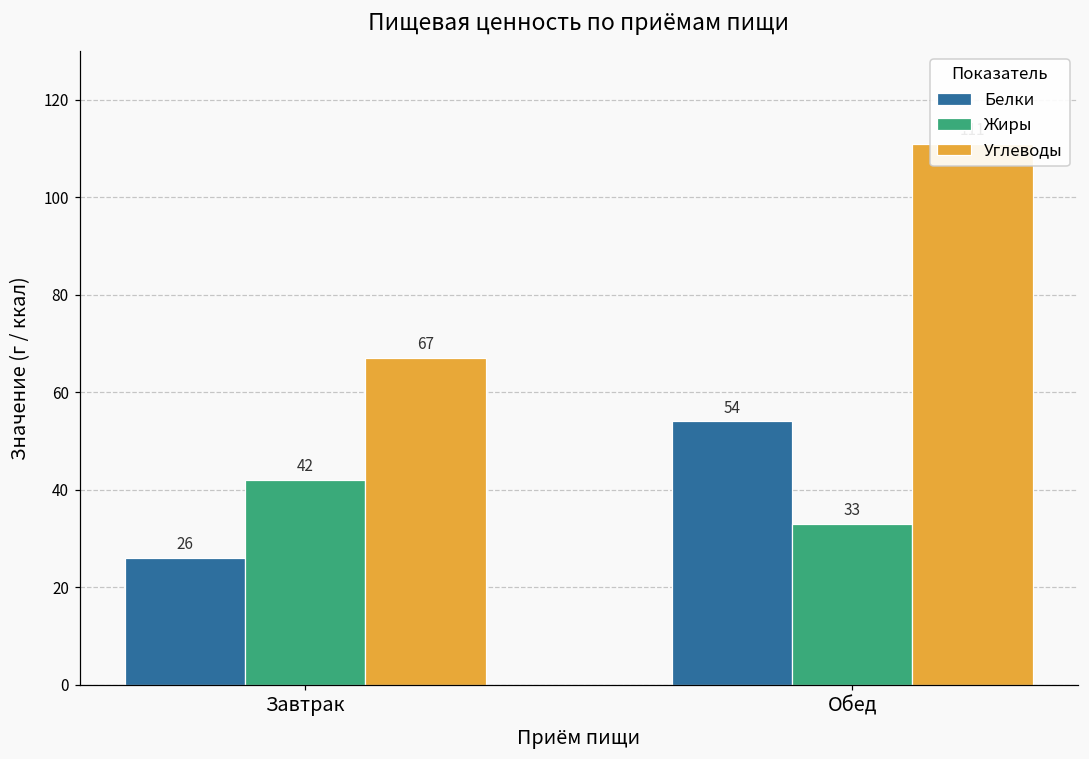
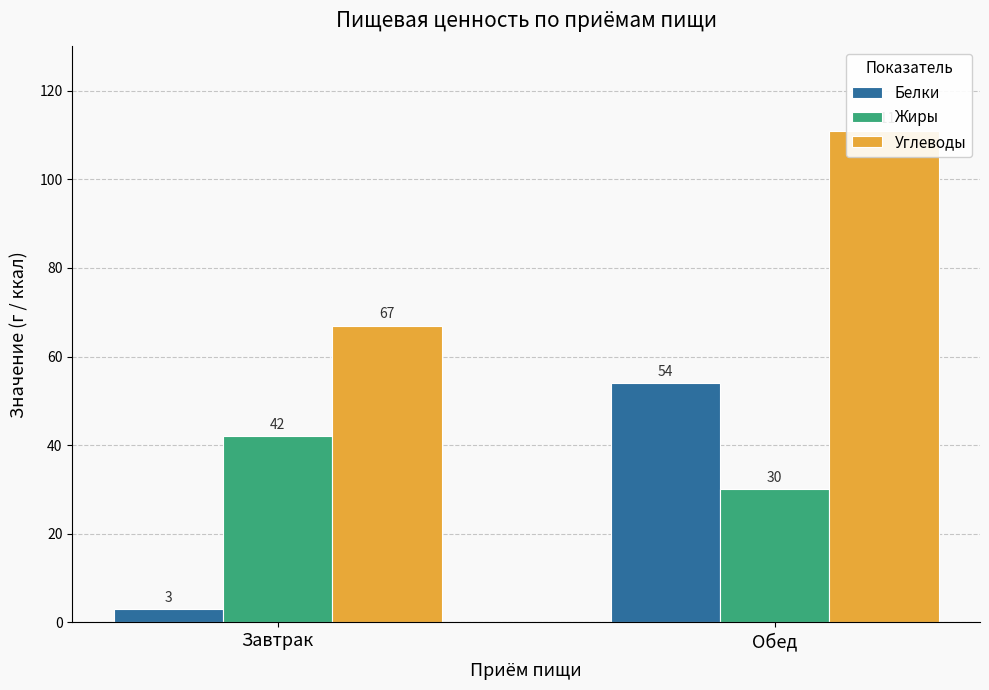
  {
    "Белки": {
-     "Завтрак": 26,
+     "Завтрак": 3,
      "Обед": 54
    },
    "Жиры": {
      "Завтрак": 42,
-     "Обед": 33
+     "Обед": 30
    },
    "Углеводы": {
      "Завтрак": 67
    }
  }
